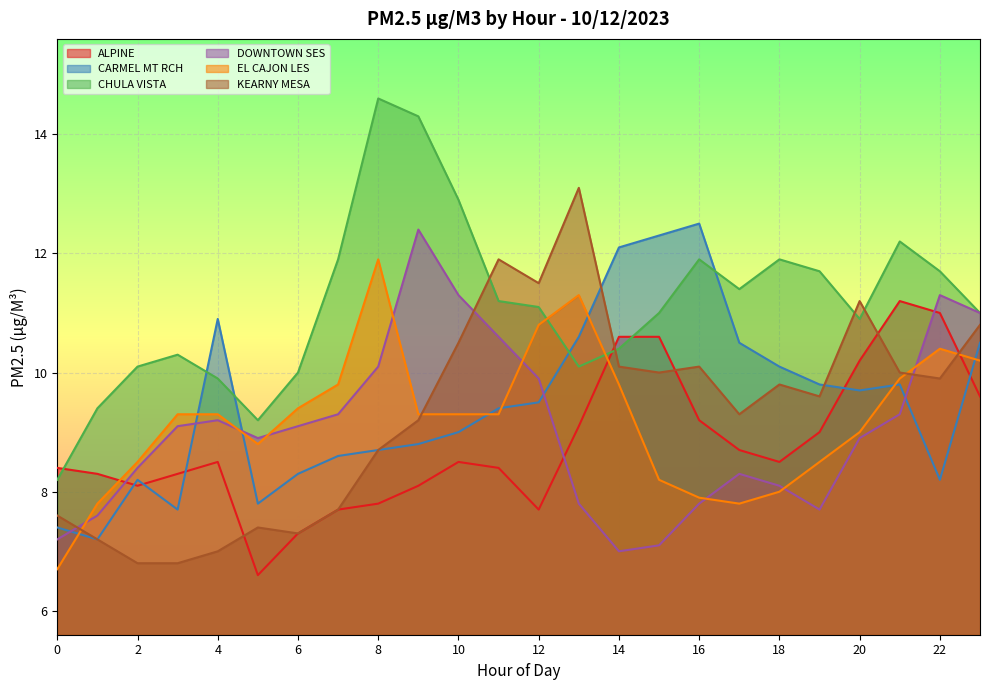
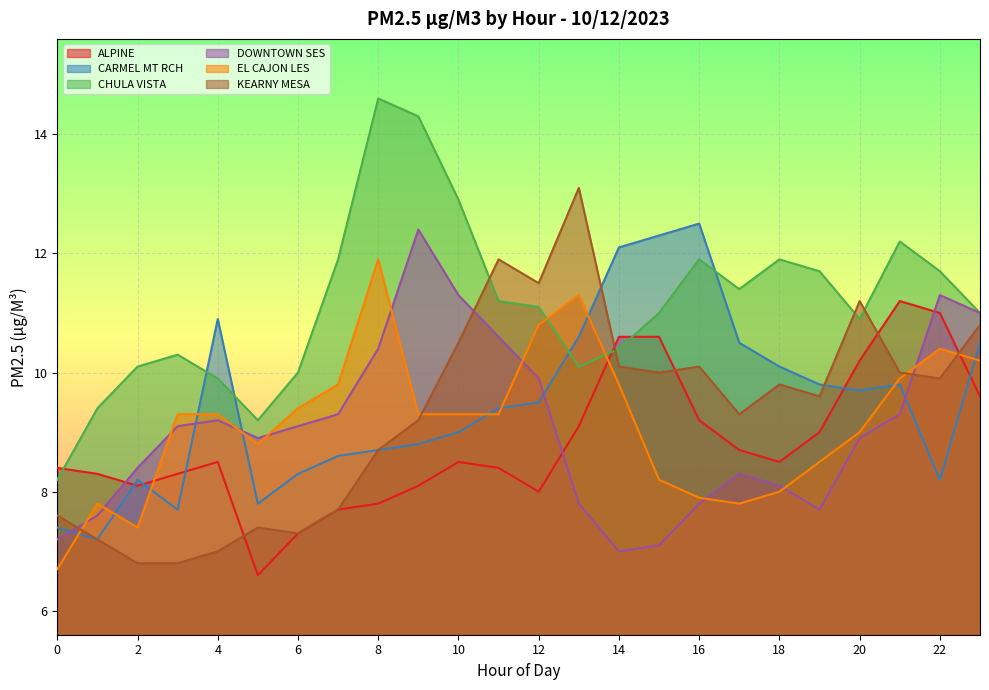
  {
    "ALPINE": {
      "0": 8.4,
      "2": 8.1,
      "4": 8.5,
      "8": 7.8,
      "10": 8.5,
-     "12": 7.7,
+     "12": 8.0,
      "14": 10.6,
      "16": 9.2,
      "18": 8.5,
      "20": 10.2,
      "22": 11.0
    },
    "CARMEL MT RCH": {
      "0": 7.4,
      "2": 8.2,
      "4": 10.9,
      "6": 8.3,
      "10": 9.0,
      "12": 9.5,
      "14": 12.1,
      "16": 12.5,
      "18": 10.1,
      "20": 9.7,
      "22": 8.2
    },
    "CHULA VISTA": {
      "0": 8.2,
      "2": 10.1,
      "4": 9.9,
      "6": 10.0,
      "8": 14.6,
      "10": 12.9,
      "12": 11.1,
      "14": 10.4,
      "16": 11.9,
      "18": 11.9,
      "20": 10.9,
      "22": 11.7
    },
    "DOWNTOWN SES": {
      "0": 7.2,
      "2": 8.4,
      "4": 9.2,
      "6": 9.1,
-     "8": 10.1,
+     "8": 10.4,
      "10": 11.3,
      "12": 9.9,
      "14": 7.0,
      "16": 7.8,
      "18": 8.1,
      "20": 8.9,
      "22": 11.3
    },
    "EL CAJON LES": {
      "0": 6.7,
-     "2": 8.5,
+     "2": 7.4,
      "4": 9.3,
      "6": 9.4,
      "8": 11.9,
      "10": 9.3,
      "12": 10.8,
      "14": 9.8,
      "16": 7.9,
      "18": 8.0,
      "20": 9.0,
      "22": 10.4
    },
    "KEARNY MESA": {
      "0": 7.6,
      "2": 6.8,
      "4": 7.0,
      "10": 10.5,
      "12": 11.5,
      "14": 10.1,
      "16": 10.1,
      "18": 9.8,
      "20": 11.2,
      "22": 9.9
    }
  }
